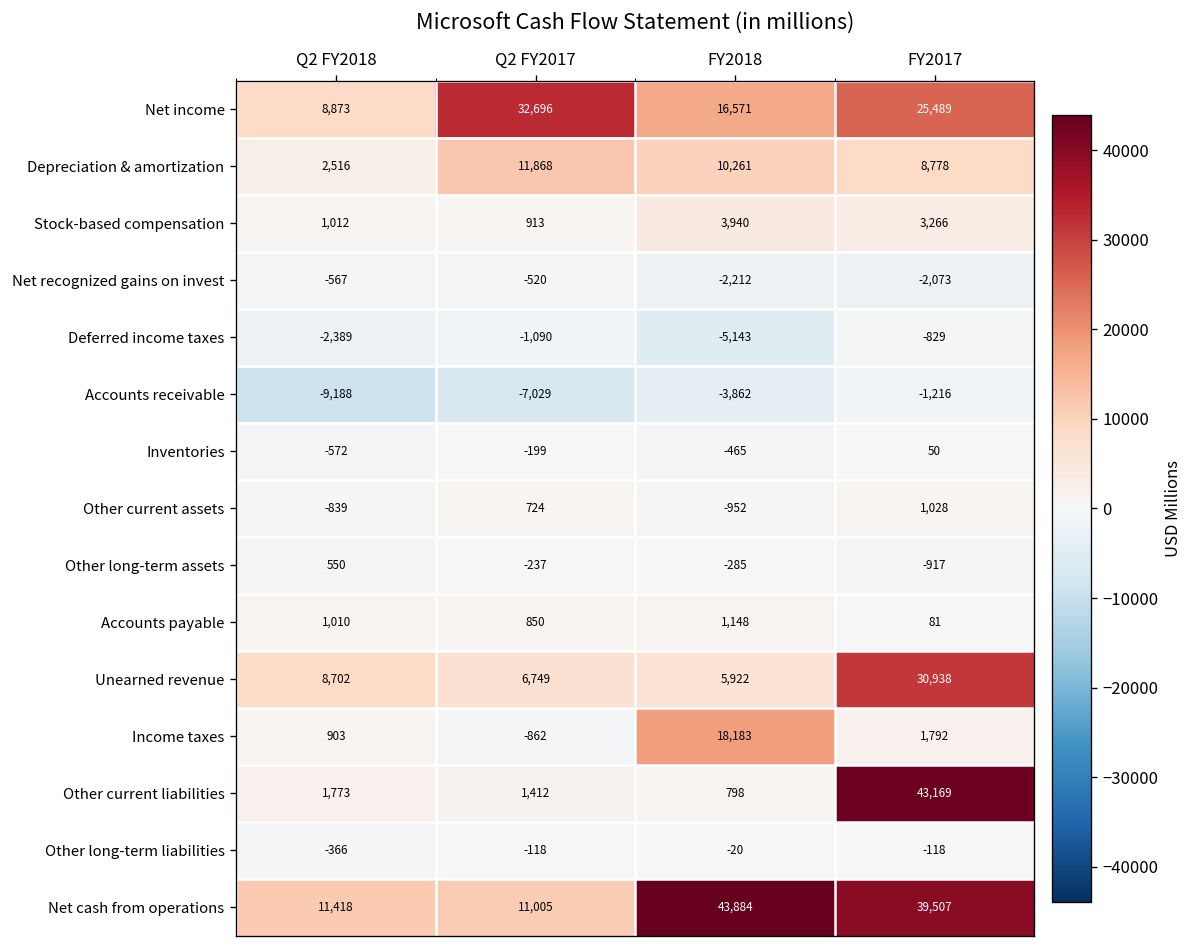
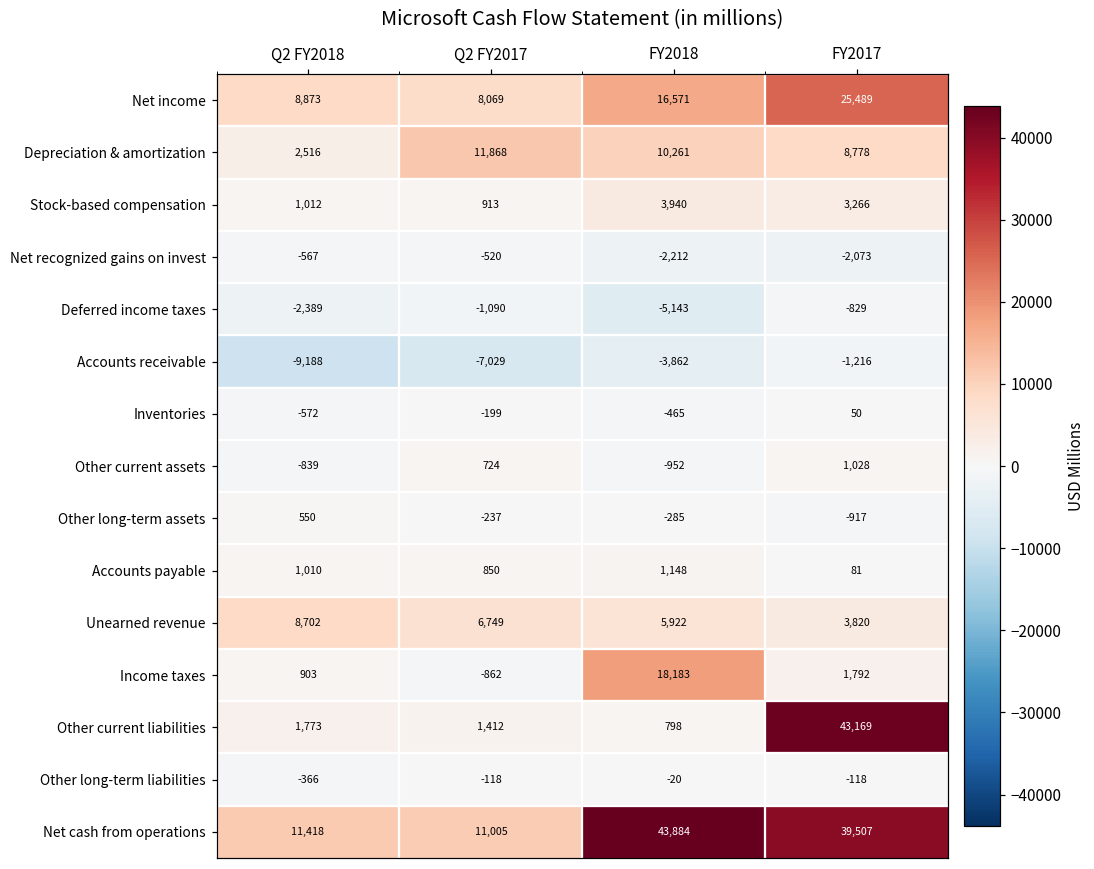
  {
    "Net income": {
      "Q2 FY2018": "8,873",
-     "Q2 FY2017": "32,696",
+     "Q2 FY2017": "8,069",
      "FY2018": "16,571",
      "FY2017": "25,489"
    },
    "Depreciation & amortization": {
      "Q2 FY2018": "2,516",
      "Q2 FY2017": "11,868",
      "FY2018": "10,261",
      "FY2017": "8,778"
    },
    "Stock-based compensation": {
      "Q2 FY2018": "1,012",
      "Q2 FY2017": "913",
      "FY2018": "3,940",
      "FY2017": "3,266"
    },
    "Net recognized gains on invest": {
      "Q2 FY2018": "-567",
      "Q2 FY2017": "-520",
      "FY2018": "-2,212",
      "FY2017": "-2,073"
    },
    "Deferred income taxes": {
      "Q2 FY2018": "-2,389",
      "Q2 FY2017": "-1,090",
      "FY2018": "-5,143",
      "FY2017": "-829"
    },
    "Accounts receivable": {
      "Q2 FY2018": "-9,188",
      "Q2 FY2017": "-7,029",
      "FY2018": "-3,862",
      "FY2017": "-1,216"
    },
    "Inventories": {
      "Q2 FY2018": "-572",
      "Q2 FY2017": "-199",
      "FY2018": "-465",
      "FY2017": "50"
    },
    "Other current assets": {
      "Q2 FY2018": "-839",
      "Q2 FY2017": "724",
      "FY2018": "-952",
      "FY2017": "1,028"
    },
    "Other long-term assets": {
      "Q2 FY2018": "550",
      "Q2 FY2017": "-237",
      "FY2018": "-285",
      "FY2017": "-917"
    },
    "Accounts payable": {
      "Q2 FY2018": "1,010",
      "Q2 FY2017": "850",
      "FY2018": "1,148",
      "FY2017": "81"
    },
    "Unearned revenue": {
      "Q2 FY2018": "8,702",
      "Q2 FY2017": "6,749",
      "FY2018": "5,922",
-     "FY2017": "30,938"
+     "FY2017": "3,820"
    },
    "Income taxes": {
      "Q2 FY2018": "903",
      "Q2 FY2017": "-862",
      "FY2018": "18,183",
      "FY2017": "1,792"
    },
    "Other current liabilities": {
      "Q2 FY2018": "1,773",
      "Q2 FY2017": "1,412",
      "FY2018": "798",
      "FY2017": "43,169"
    },
    "Other long-term liabilities": {
      "Q2 FY2018": "-366",
      "Q2 FY2017": "-118",
      "FY2018": "-20",
      "FY2017": "-118"
    },
    "Net cash from operations": {
      "Q2 FY2018": "11,418",
      "Q2 FY2017": "11,005",
      "FY2018": "43,884",
      "FY2017": "39,507"
    }
  }
